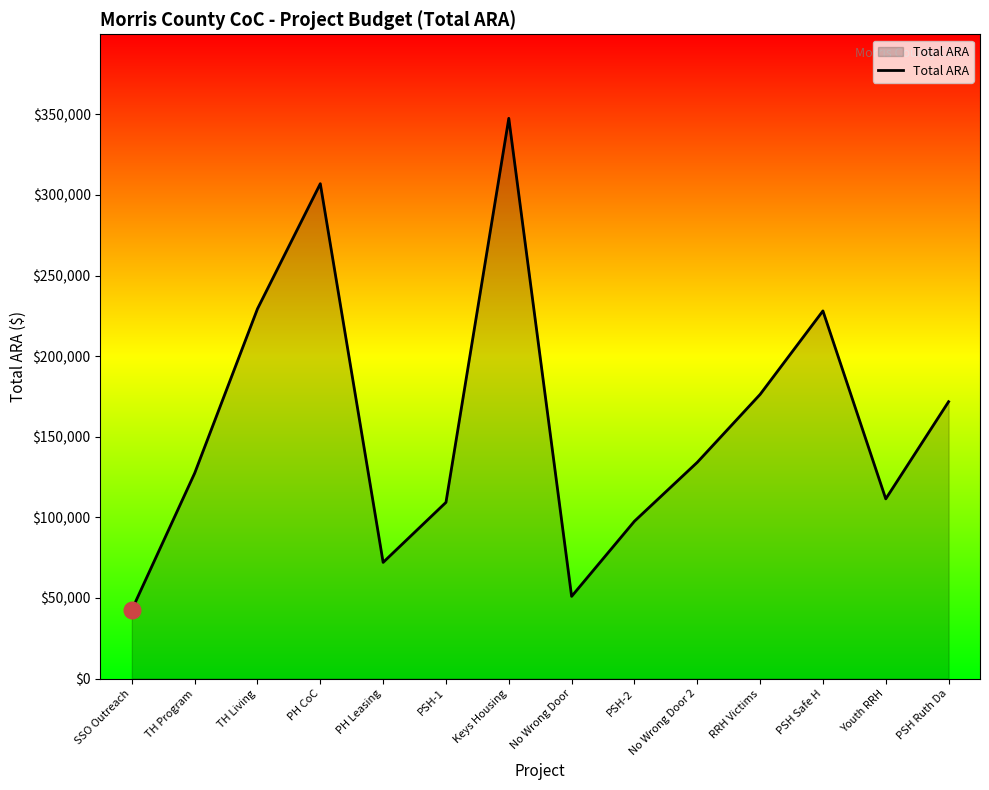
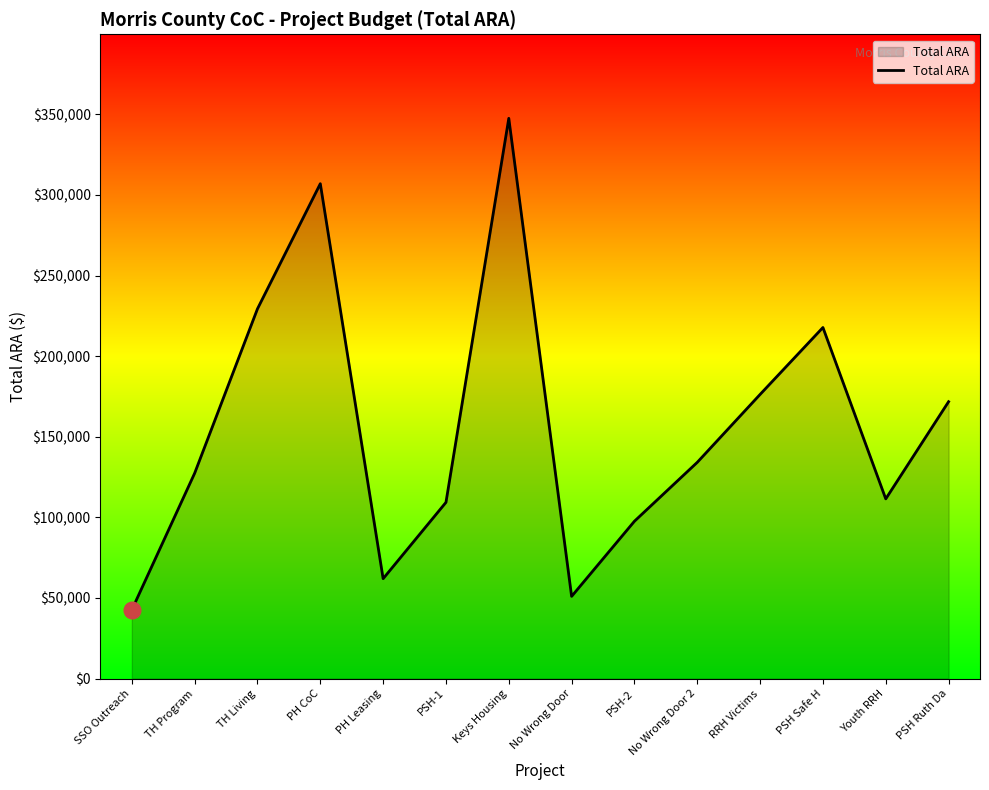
  {
    "Total ARA": {
      "TH Program": "$127,000",
      "TH Living": "$229,000",
      "PH CoC": "$307,000",
-     "PH Leasing": "$72,000",
+     "PH Leasing": "$62,000",
      "PSH-1": "$109,000",
      "Keys Housing": "$348,000",
      "No Wrong Door": "$51,000",
      "PSH-2": "$98,000",
      "No Wrong Door 2": "$134,000",
      "RRH Victims": "$176,000",
-     "PSH Safe H": "$228,000",
+     "PSH Safe H": "$218,000",
      "Youth RRH": "$111,000",
      "PSH Ruth Da": "$172,000"
    }
  }
